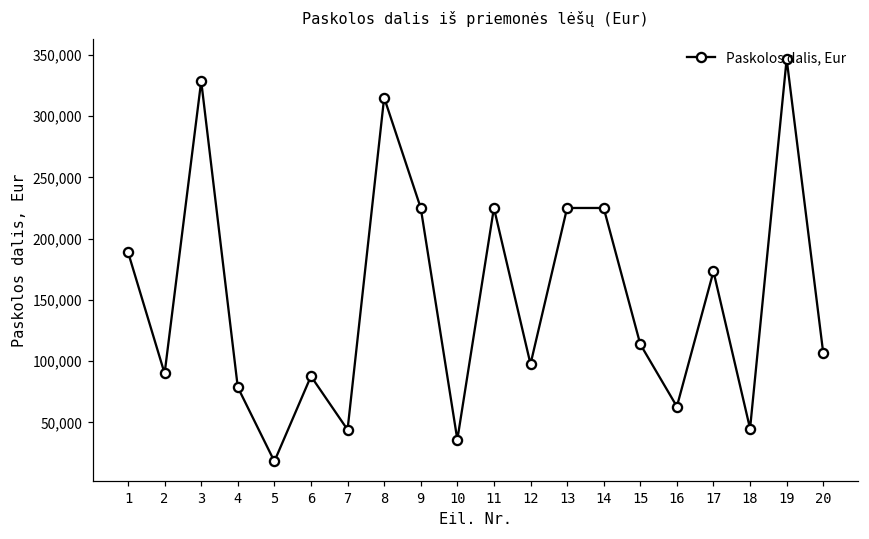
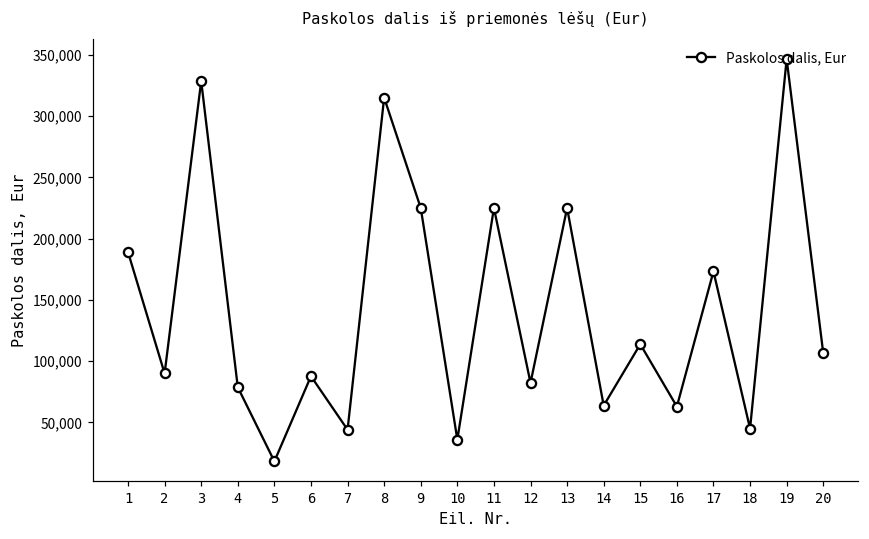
  {
    "1": "189,000",
    "2": "90,000",
    "3": "329,000",
    "4": "79,000",
    "5": "18,000",
    "6": "88,000",
    "7": "44,000",
    "8": "315,000",
    "9": "225,000",
    "10": "36,000",
    "11": "225,000",
-   "12": "98,000",
+   "12": "82,000",
    "13": "225,000",
-   "14": "225,000",
+   "14": "64,000",
    "15": "114,000",
    "16": "63,000",
    "17": "173,000",
    "18": "45,000",
    "19": "347,000",
    "20": "107,000"
  }
